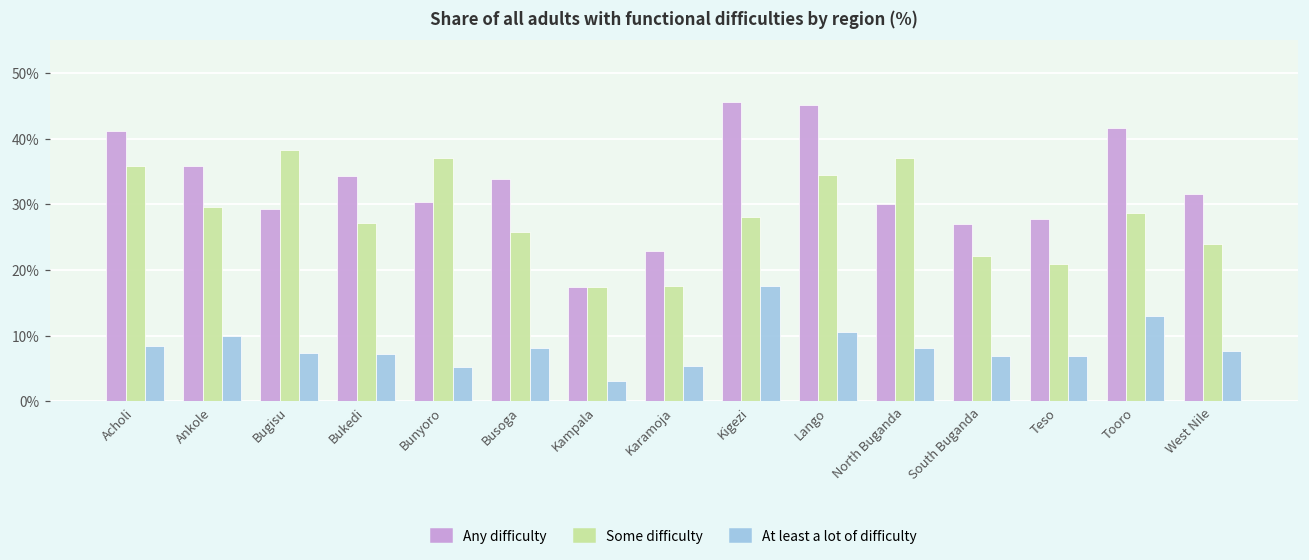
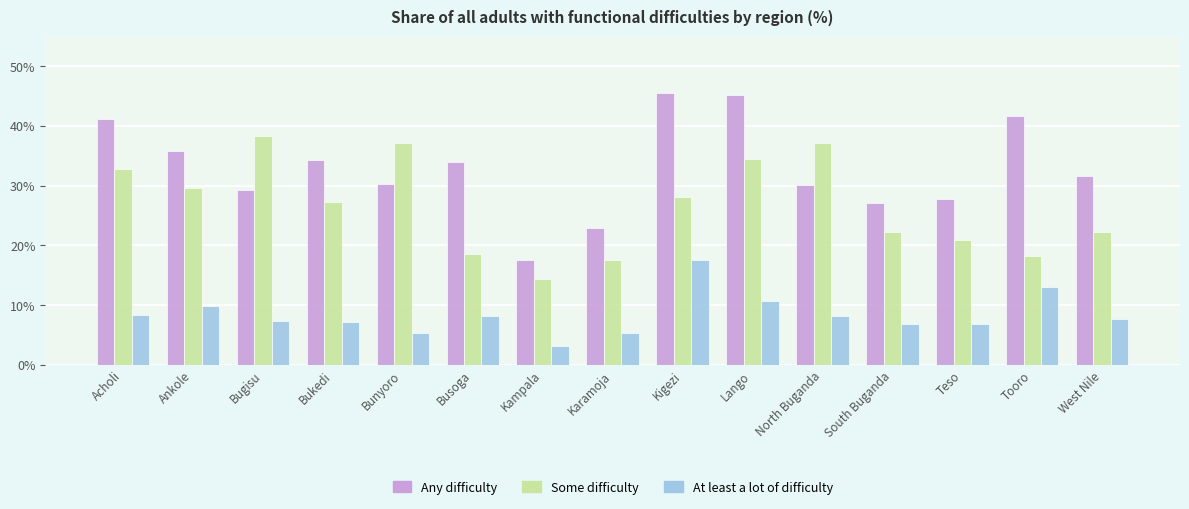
  {
    "Some difficulty": {
-     "Acholi": "36%",
+     "Acholi": "33%",
      "Ankole": "30%",
      "Bugisu": "38%",
      "Bukedi": "27%",
      "Bunyoro": "37%",
-     "Busoga": "26%",
-     "Kampala": "17%",
+     "Busoga": "19%",
+     "Kampala": "14%",
      "Karamoja": "18%",
      "Kigezi": "28%",
      "Lango": "34%",
      "North Buganda": "37%",
      "South Buganda": "22%",
      "Teso": "21%",
-     "Tooro": "29%",
-     "West Nile": "24%"
+     "Tooro": "18%",
+     "West Nile": "22%"
    }
  }
